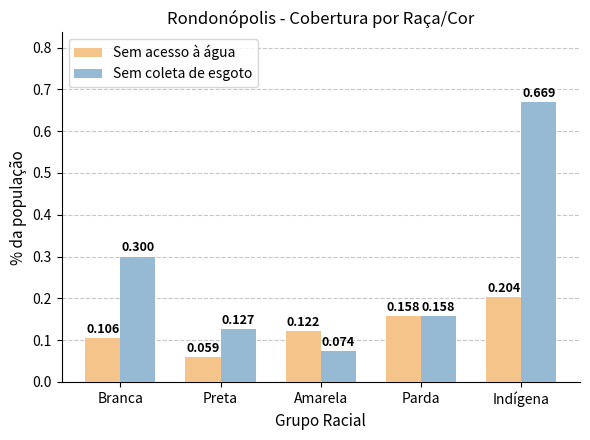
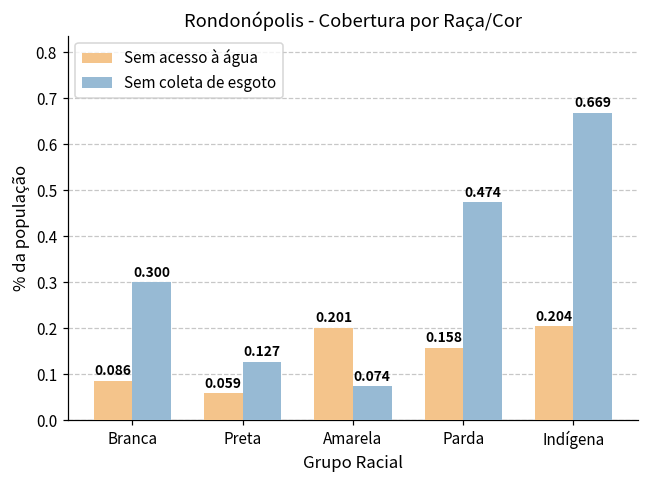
  {
    "Sem acesso à água": {
-     "Branca": 0.106,
+     "Branca": 0.086,
      "Preta": 0.059,
-     "Amarela": 0.122,
+     "Amarela": 0.201,
      "Parda": 0.158,
      "Indígena": 0.204
    },
    "Sem coleta de esgoto": {
      "Branca": 0.300,
      "Preta": 0.127,
      "Amarela": 0.074,
-     "Parda": 0.158,
+     "Parda": 0.474,
      "Indígena": 0.669
    }
  }
